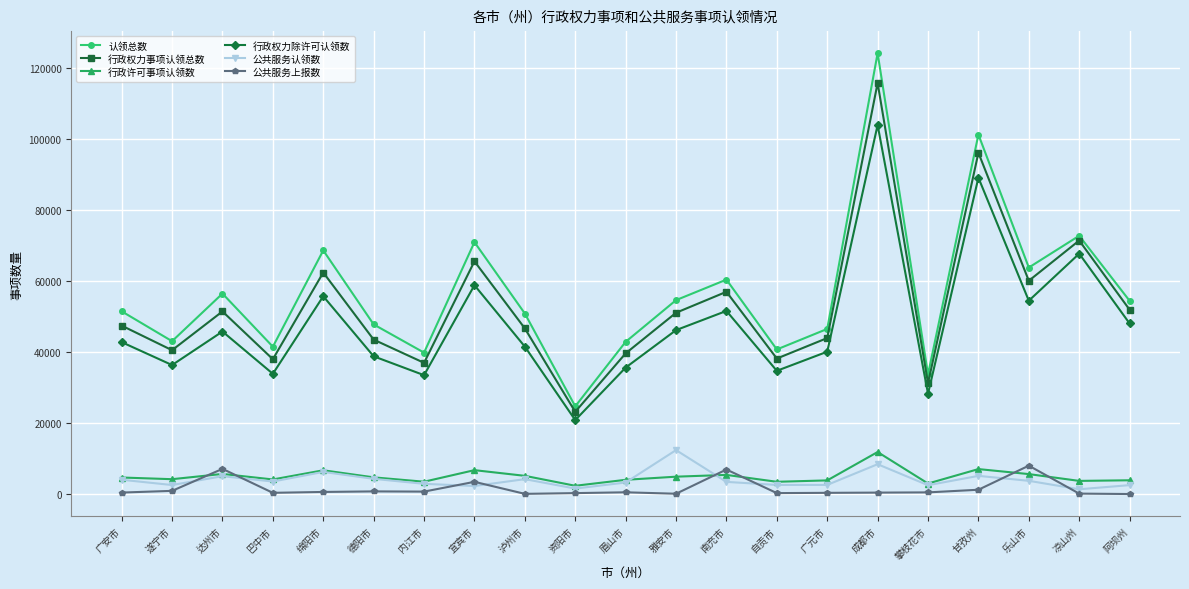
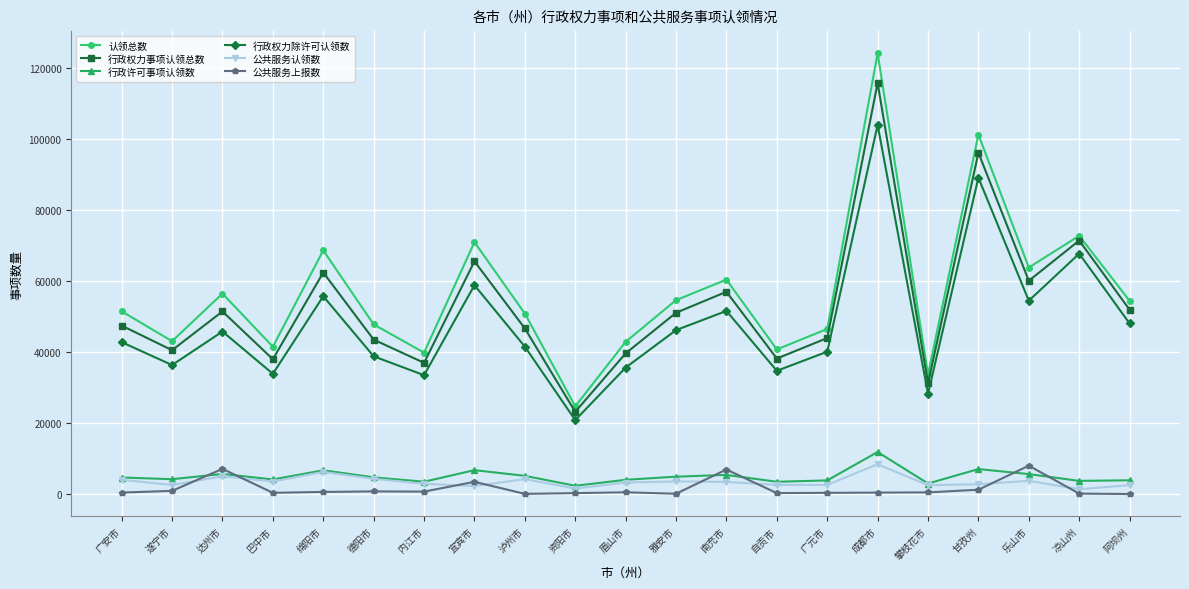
  {
    "公共服务认领数": {
      "遂宁市": 3000,
      "宜宾市": 2000,
      "泸州市": 4000,
      "资阳市": 2000,
      "眉山市": 3000,
-     "雅安市": 12000,
+     "雅安市": 4000,
      "南充市": 3000,
      "自贡市": 3000,
      "广元市": 3000,
      "成都市": 8000,
-     "甘孜州": 5000,
+     "甘孜州": 3000,
      "乐山市": 4000,
      "凉山州": 1000,
      "阿坝州": 3000
    },
    "公共服务上报数": {
      "广安市": 0,
      "遂宁市": 1000,
      "达州市": 7000,
      "巴中市": 0,
      "绵阳市": 1000,
      "德阳市": 1000,
      "内江市": 1000,
      "宜宾市": 3000,
      "泸州市": 0,
      "资阳市": 0,
      "眉山市": 0,
      "雅安市": 0,
      "南充市": 7000,
      "自贡市": 0,
      "广元市": 0,
      "成都市": 0,
      "攀枝花市": 0,
      "甘孜州": 1000,
      "乐山市": 8000,
      "凉山州": 0,
      "阿坝州": 0
    }
  }
